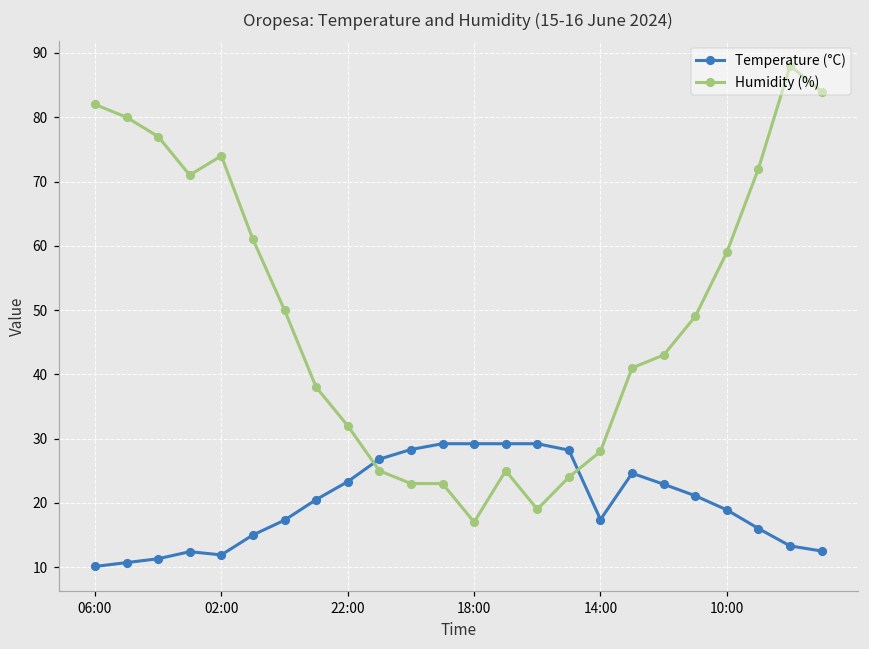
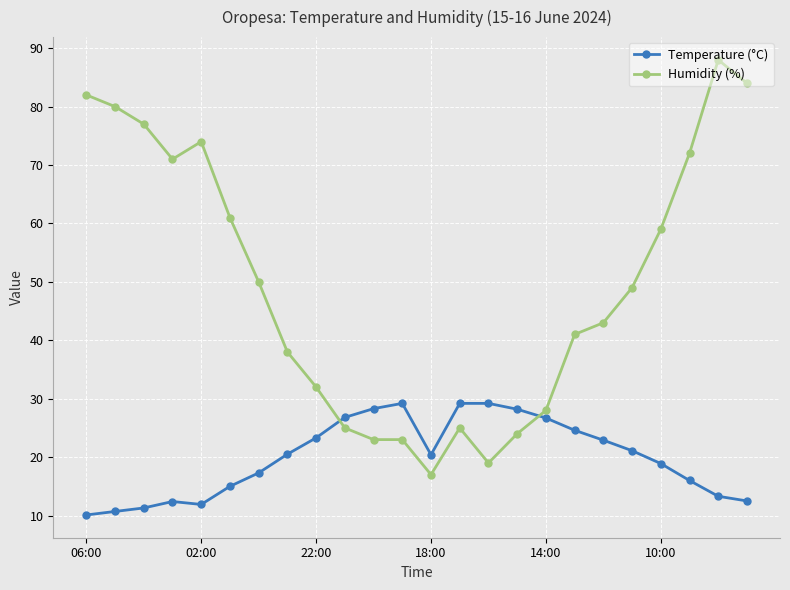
  {
    "Temperature (°C)": {
      "06:00": 10,
      "02:00": 12,
      "22:00": 23,
-     "18:00": 29,
-     "14:00": 17,
+     "18:00": 20,
+     "14:00": 27,
      "10:00": 19
    },
    "Humidity (%)": {
      "06:00": 82,
      "02:00": 74,
      "22:00": 32,
      "18:00": 17,
      "14:00": 28,
      "10:00": 59
    }
  }
